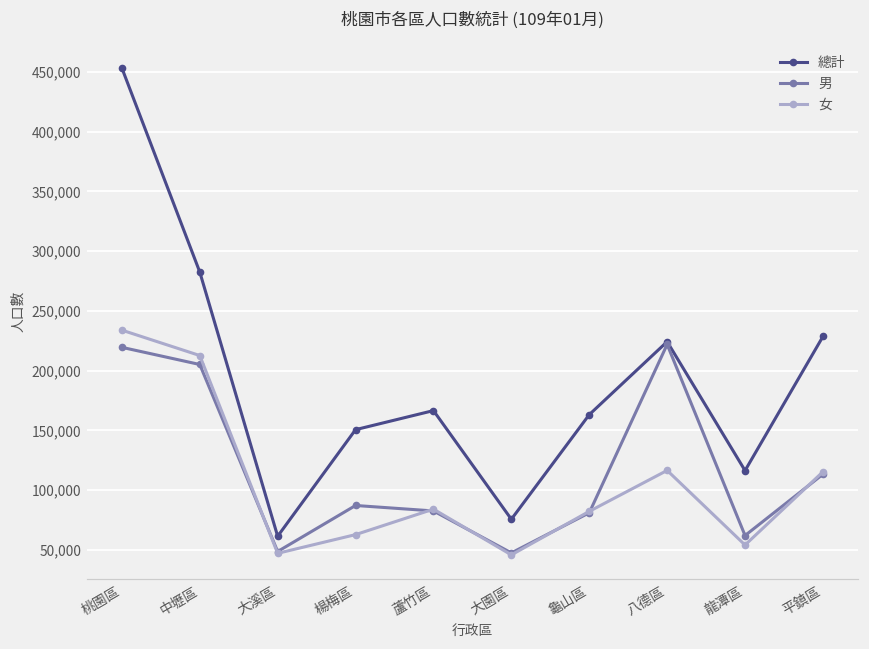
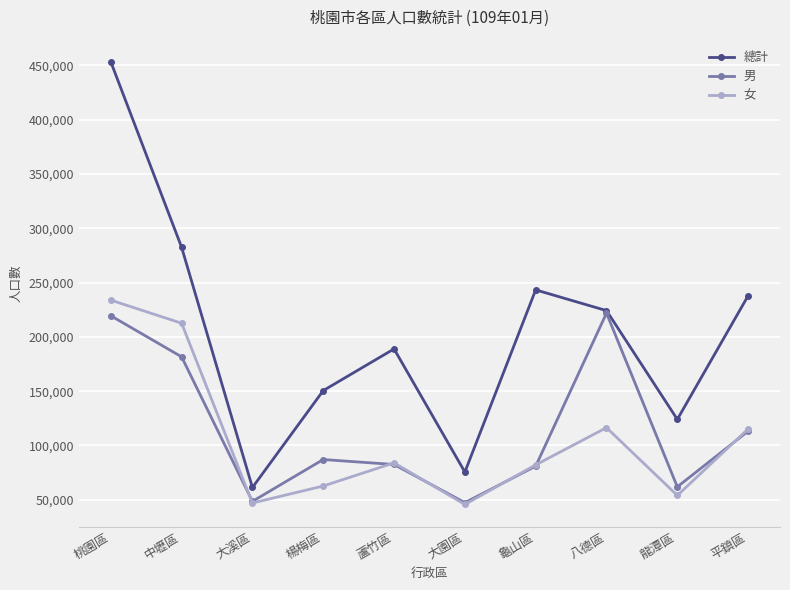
  {
    "總計": {
      "桃園區": "453,000",
      "中壢區": "283,000",
      "大溪區": "61,000",
      "楊梅區": "151,000",
-     "蘆竹區": "166,000",
+     "蘆竹區": "189,000",
      "大園區": "76,000",
-     "龜山區": "163,000",
-     "龍潭區": "116,000",
-     "平鎮區": "229,000"
+     "龜山區": "243,000",
+     "龍潭區": "124,000",
+     "平鎮區": "238,000"
    },
    "男": {
      "桃園區": "219,000",
-     "中壢區": "205,000",
+     "中壢區": "182,000",
      "楊梅區": "87,000",
      "龍潭區": "62,000"
    },
    "女": {
      "桃園區": "234,000",
      "中壢區": "213,000",
      "楊梅區": "63,000",
      "八德區": "116,000",
      "龍潭區": "54,000"
    }
  }
